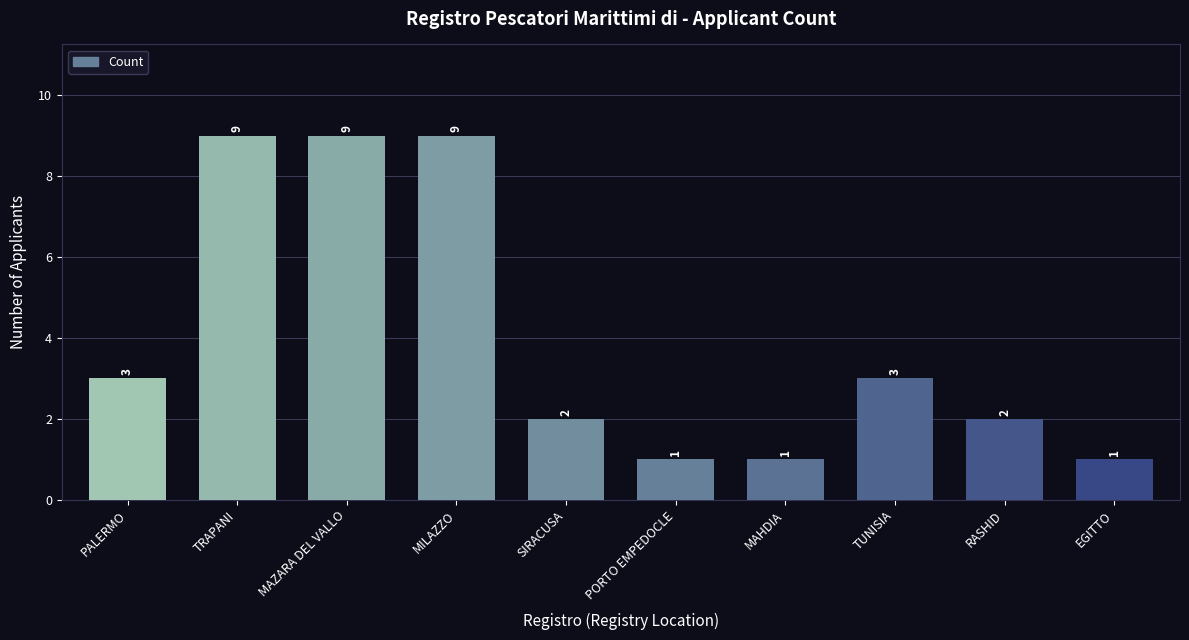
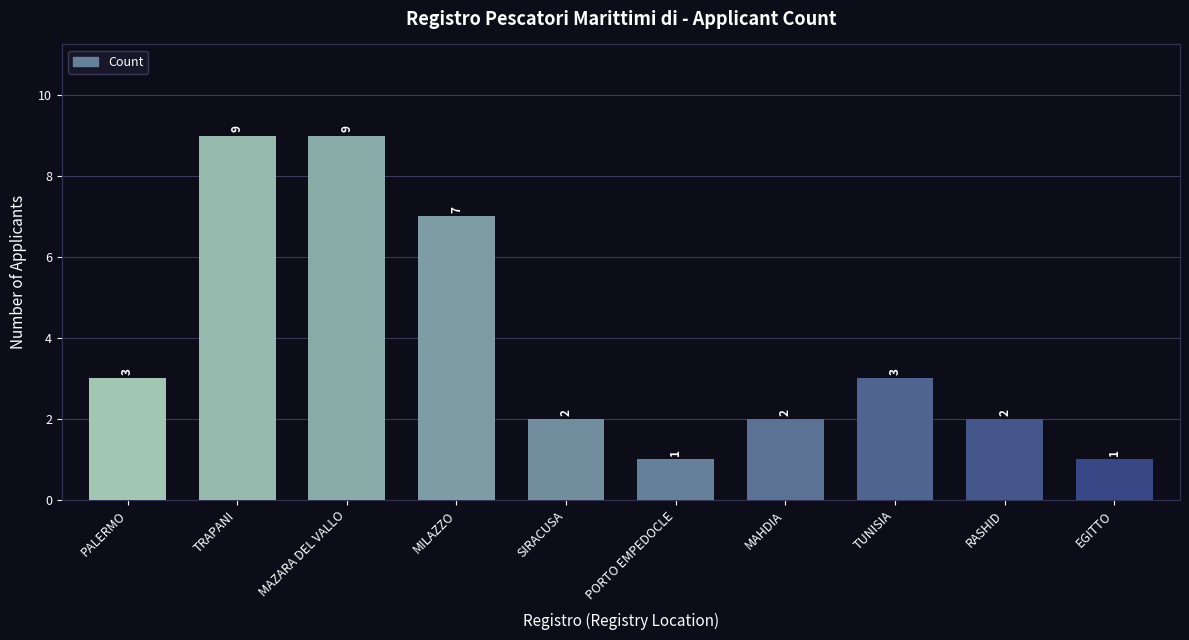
  {
    "PALERMO": 3,
    "TRAPANI": 9,
    "MAZARA DEL VALLO": 9,
-   "MILAZZO": 9,
+   "MILAZZO": 7,
    "SIRACUSA": 2,
    "PORTO EMPEDOCLE": 1,
-   "MAHDIA": 1,
+   "MAHDIA": 2,
    "TUNISIA": 3,
    "RASHID": 2,
    "EGITTO": 1
  }
